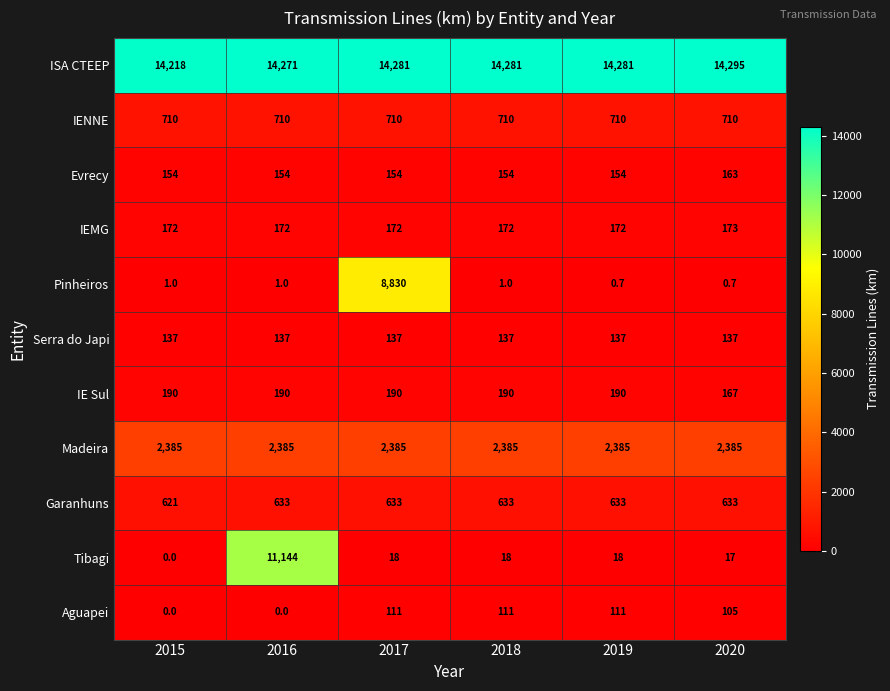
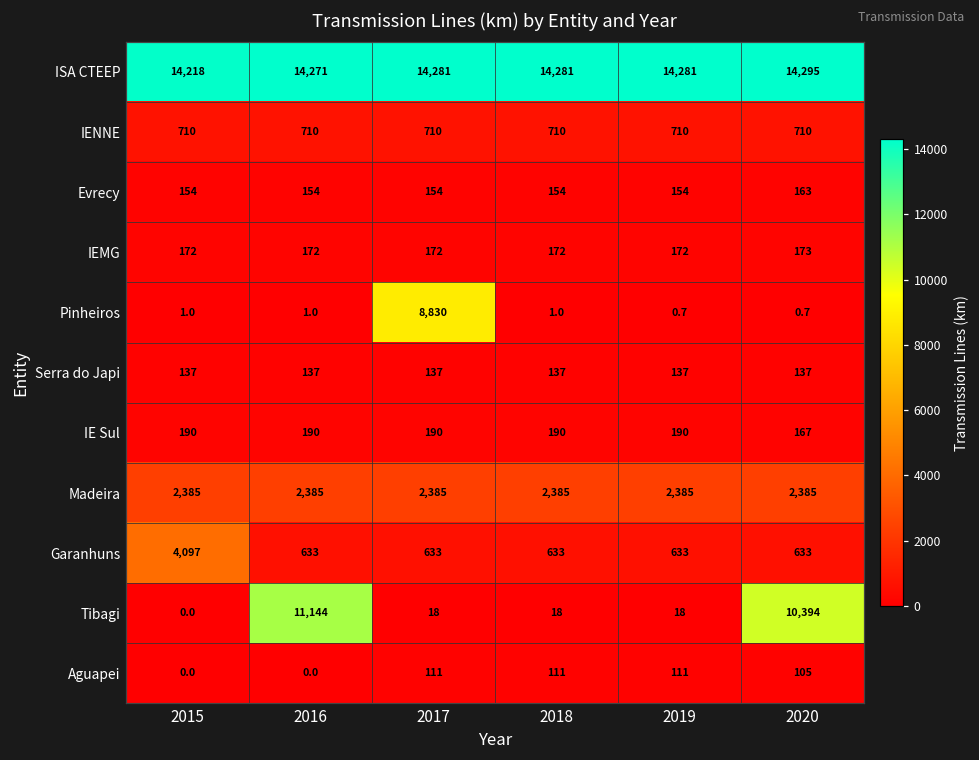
  {
    "ISA CTEEP": {
      "2015": "14,218",
      "2016": "14,271",
      "2017": "14,281",
      "2018": "14,281",
      "2019": "14,281",
      "2020": "14,295"
    },
    "IENNE": {
      "2015": "710",
      "2016": "710",
      "2017": "710",
      "2018": "710",
      "2019": "710",
      "2020": "710"
    },
    "Evrecy": {
      "2015": "154",
      "2016": "154",
      "2017": "154",
      "2018": "154",
      "2019": "154",
      "2020": "163"
    },
    "IEMG": {
      "2015": "172",
      "2016": "172",
      "2017": "172",
      "2018": "172",
      "2019": "172",
      "2020": "173"
    },
    "Pinheiros": {
      "2015": "1.0",
      "2016": "1.0",
      "2017": "8,830",
      "2018": "1.0",
      "2019": "0.7",
      "2020": "0.7"
    },
    "Serra do Japi": {
      "2015": "137",
      "2016": "137",
      "2017": "137",
      "2018": "137",
      "2019": "137",
      "2020": "137"
    },
    "IE Sul": {
      "2015": "190",
      "2016": "190",
      "2017": "190",
      "2018": "190",
      "2019": "190",
      "2020": "167"
    },
    "Madeira": {
      "2015": "2,385",
      "2016": "2,385",
      "2017": "2,385",
      "2018": "2,385",
      "2019": "2,385",
      "2020": "2,385"
    },
    "Garanhuns": {
-     "2015": "621",
+     "2015": "4,097",
      "2016": "633",
      "2017": "633",
      "2018": "633",
      "2019": "633",
      "2020": "633"
    },
    "Tibagi": {
      "2015": "0.0",
      "2016": "11,144",
      "2017": "18",
      "2018": "18",
      "2019": "18",
-     "2020": "17"
+     "2020": "10,394"
    },
    "Aguapei": {
      "2015": "0.0",
      "2016": "0.0",
      "2017": "111",
      "2018": "111",
      "2019": "111",
      "2020": "105"
    }
  }
